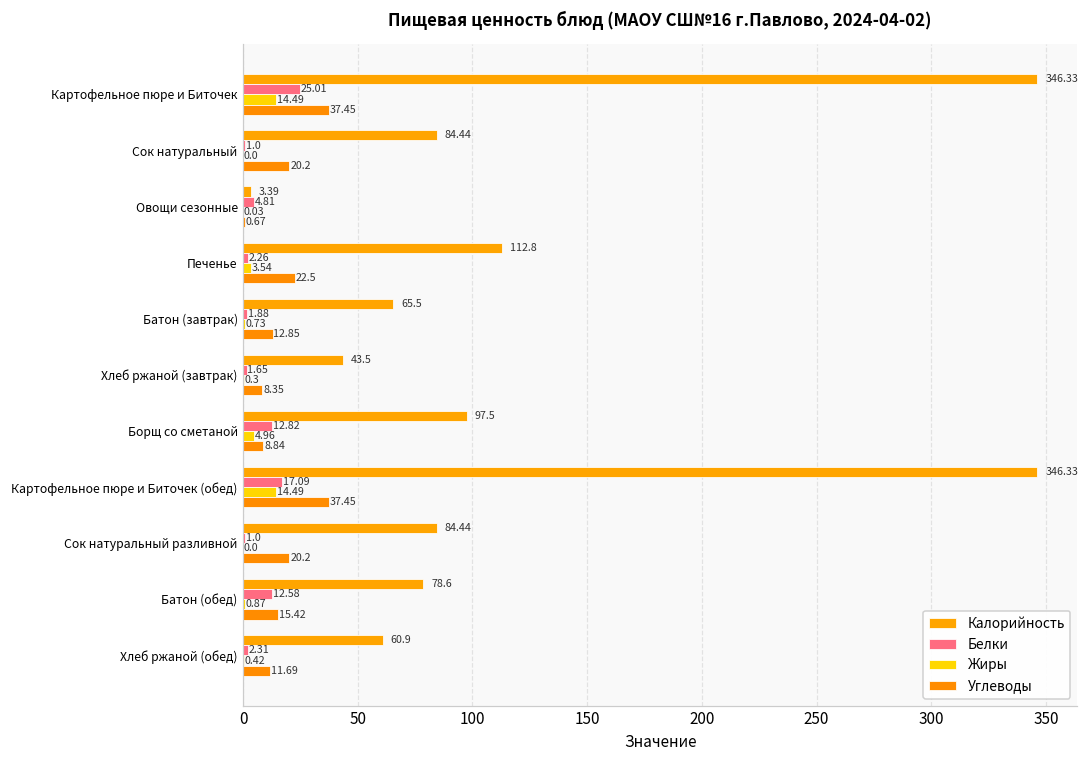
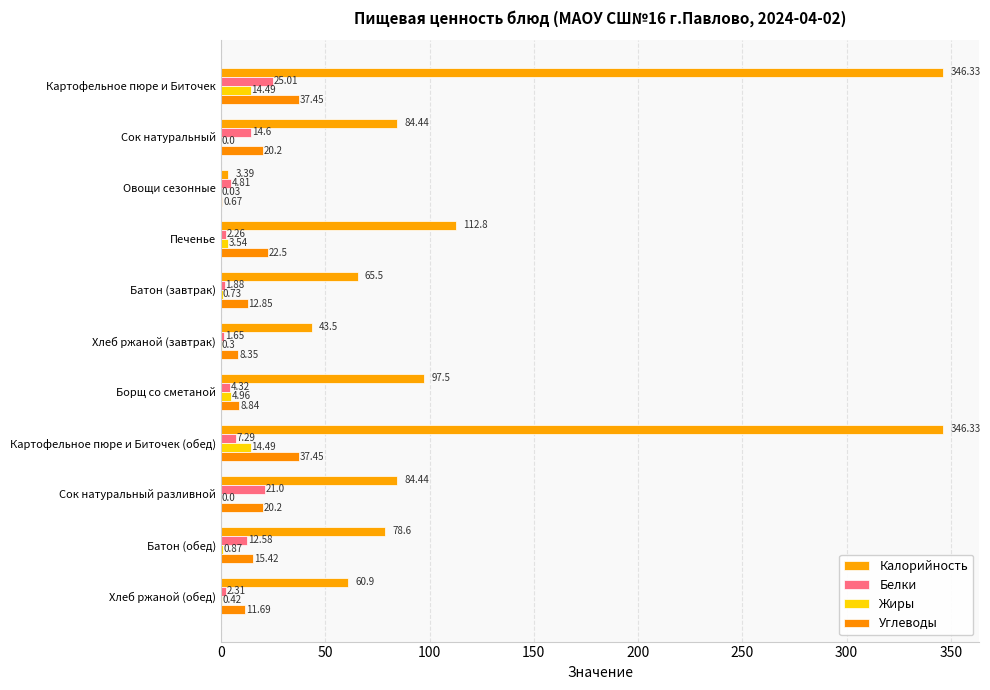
  {
    "Белки": {
      "Картофельное пюре и Биточек": 25.01,
-     "Сок натуральный": 1.0,
+     "Сок натуральный": 14.6,
      "Овощи сезонные": 4.81,
      "Печенье": 2.26,
      "Батон (завтрак)": 1.88,
      "Хлеб ржаной (завтрак)": 1.65,
-     "Борщ со сметаной": 12.82,
-     "Картофельное пюре и Биточек (обед)": 17.09,
-     "Сок натуральный разливной": 1.0,
+     "Борщ со сметаной": 4.32,
+     "Картофельное пюре и Биточек (обед)": 7.29,
+     "Сок натуральный разливной": 21.0,
      "Батон (обед)": 12.58,
      "Хлеб ржаной (обед)": 2.31
    }
  }
